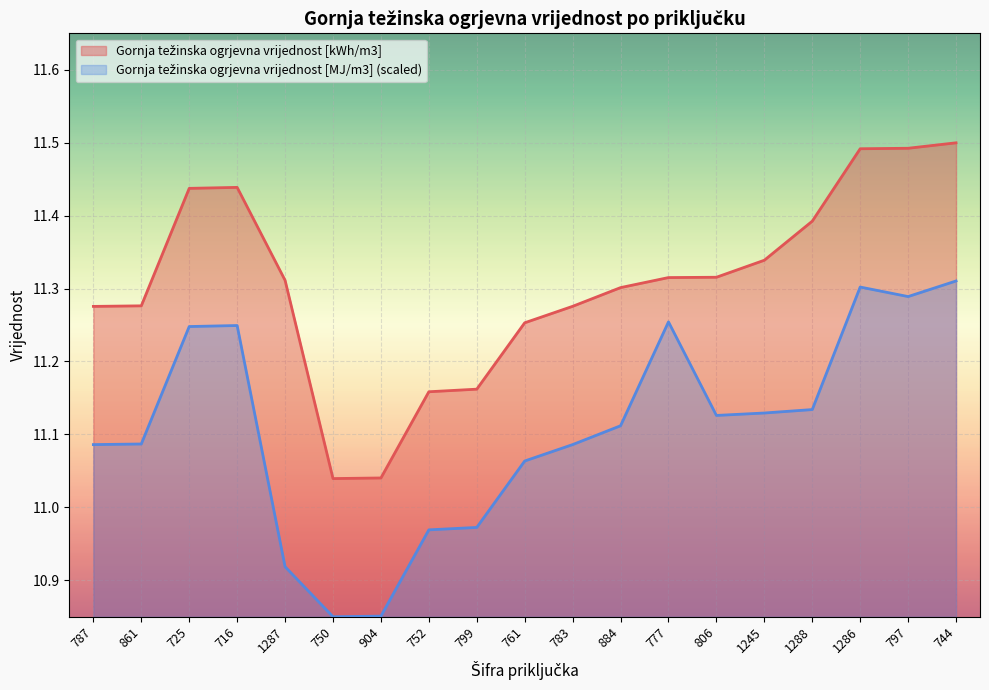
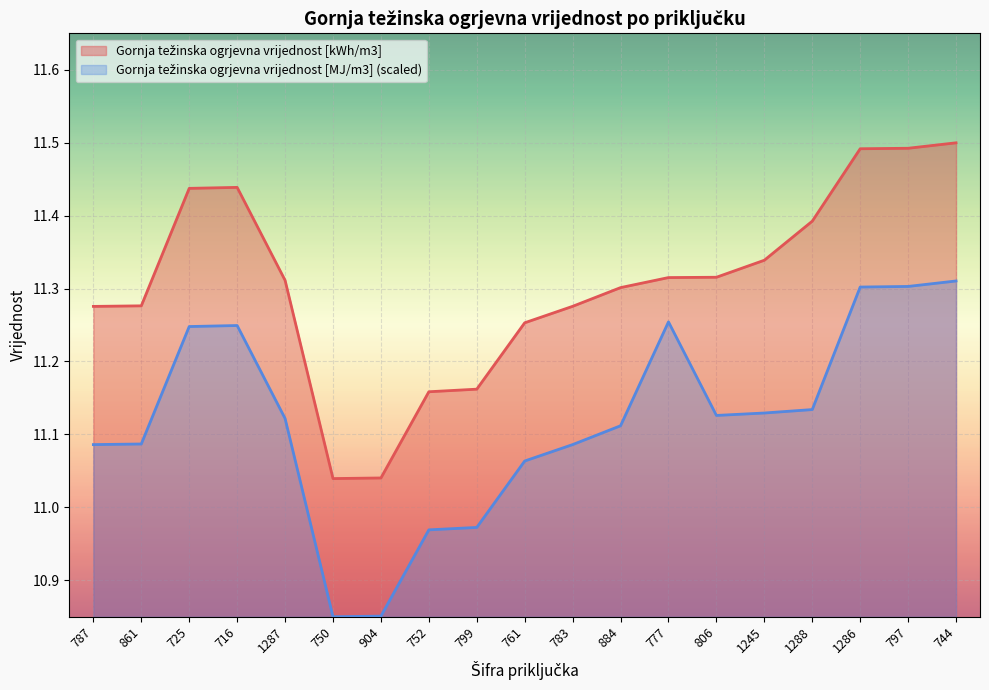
  {
    "Gornja težinska ogrjevna vrijednost [kWh/m3]": {
      "787": 11.28,
      "861": 11.28,
      "725": 11.44,
      "716": 11.44,
      "1287": 11.31,
      "750": 11.04,
      "904": 11.04,
      "752": 11.16,
      "799": 11.16,
      "761": 11.25,
      "783": 11.28,
      "884": 11.30,
      "777": 11.32,
      "806": 11.32,
      "1245": 11.34,
      "1288": 11.39,
      "1286": 11.49,
      "797": 11.49,
      "744": 11.50
    },
    "Gornja težinska ogrjevna vrijednost [MJ/m3] (scaled)": {
      "787": 11.09,
      "861": 11.09,
      "725": 11.25,
      "716": 11.25,
-     "1287": 10.92,
+     "1287": 11.12,
      "750": 10.85,
      "904": 10.85,
      "752": 10.97,
      "799": 10.97,
      "761": 11.06,
      "783": 11.09,
      "884": 11.11,
      "777": 11.25,
      "806": 11.13,
      "1245": 11.13,
      "1288": 11.13,
      "1286": 11.30,
-     "797": 11.29,
+     "797": 11.30,
      "744": 11.31
    }
  }
